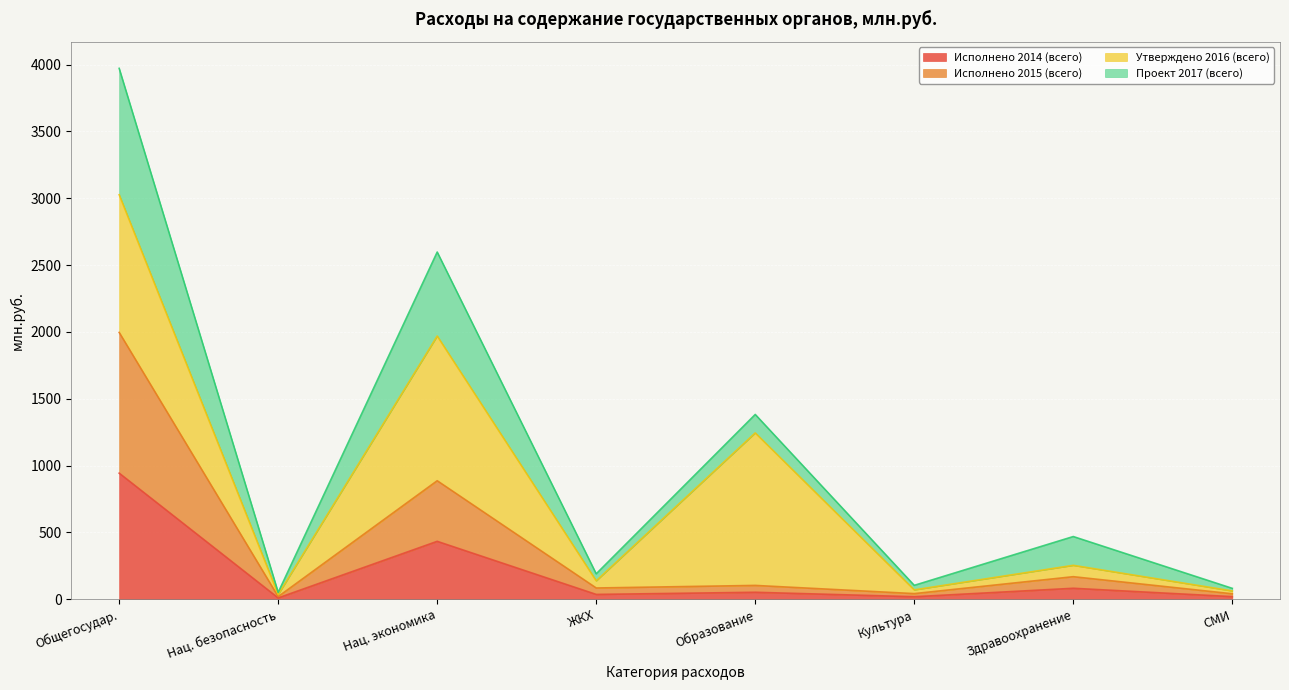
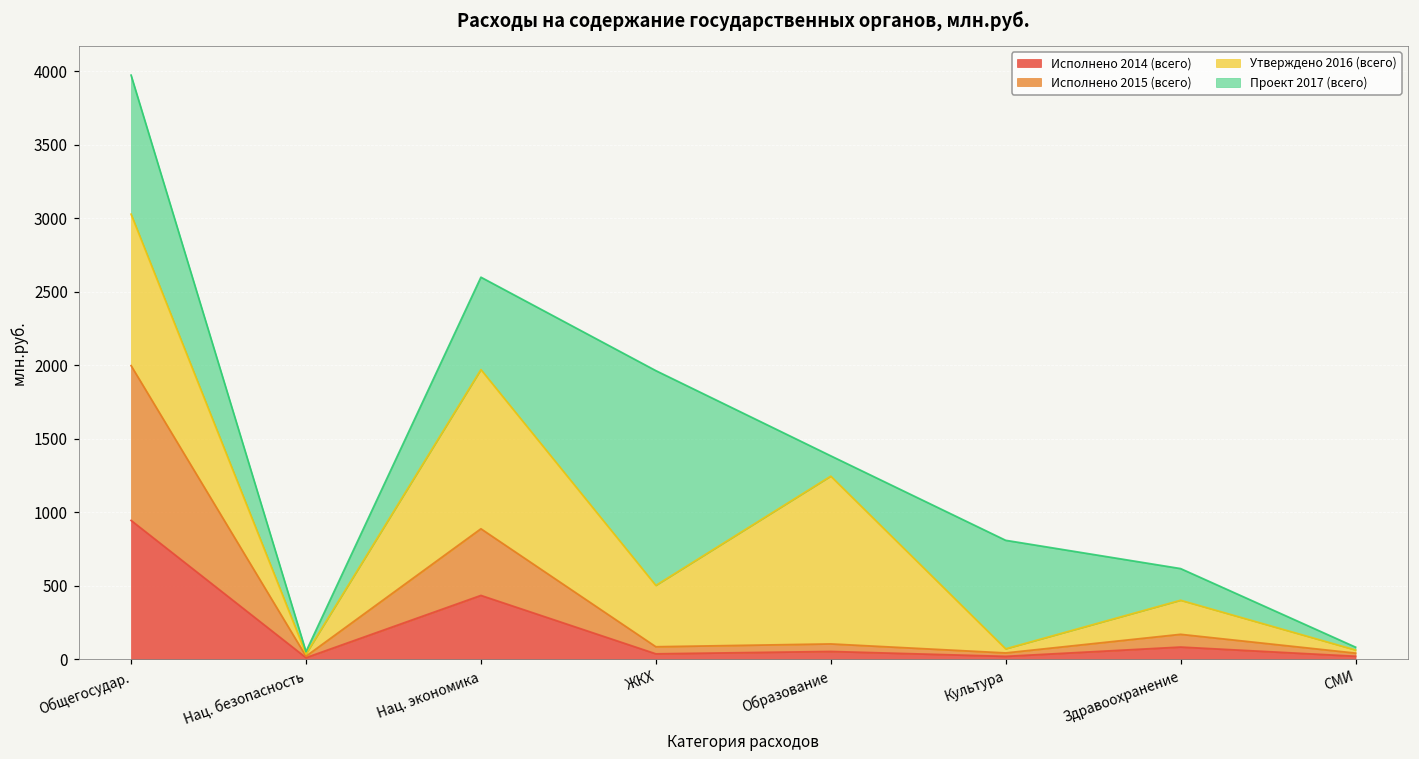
  {
    "Утверждено 2016 (всего)": {
      "Общегосудар.": 1030,
      "Нац. экономика": 1080,
-     "ЖКХ": 50,
+     "ЖКХ": 420,
      "Образование": 1140,
      "Культура": 30,
-     "Здравоохранение": 80,
+     "Здравоохранение": 230,
      "СМИ": 20
    },
    "Проект 2017 (всего)": {
      "Общегосудар.": 950,
      "Нац. экономика": 630,
-     "ЖКХ": 50,
+     "ЖКХ": 1460,
      "Образование": 140,
-     "Культура": 30,
+     "Культура": 740,
      "Здравоохранение": 220,
      "СМИ": 20
    }
  }
